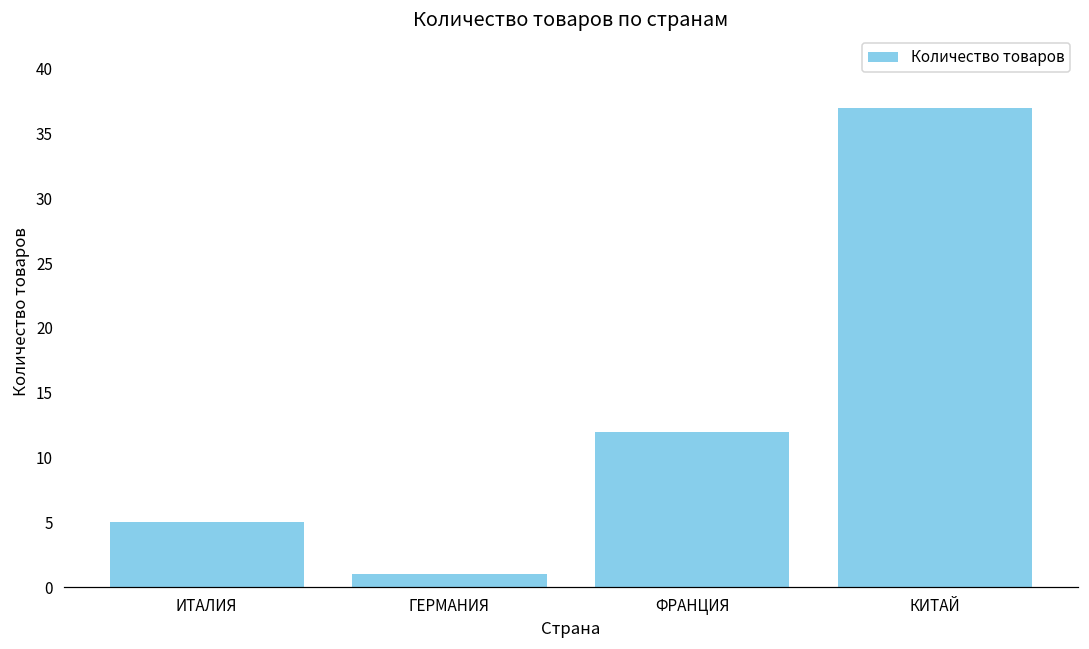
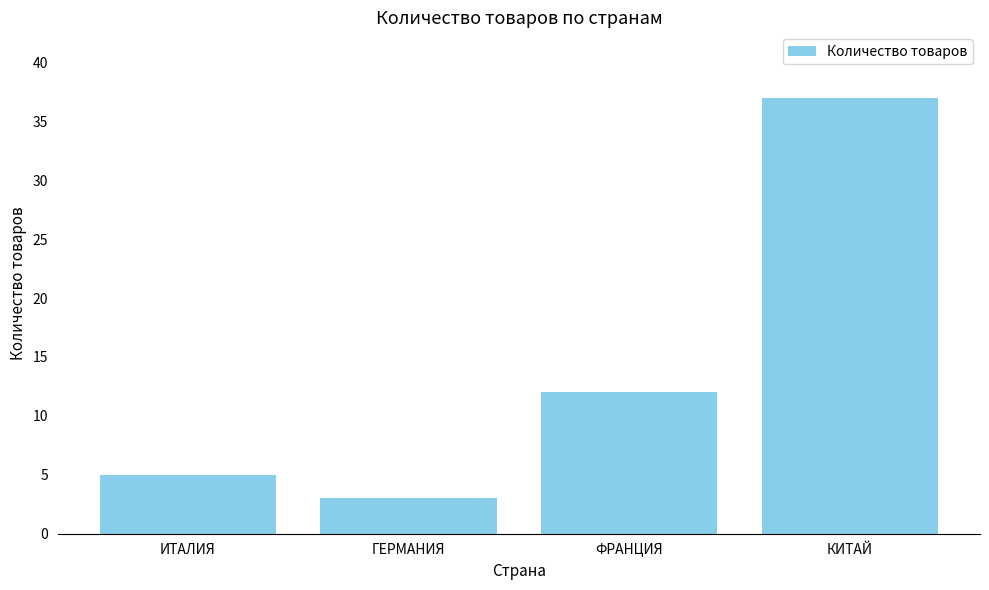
  {
    "ИТАЛИЯ": 5,
-   "ГЕРМАНИЯ": 1,
+   "ГЕРМАНИЯ": 3,
    "ФРАНЦИЯ": 12,
    "КИТАЙ": 37
  }
